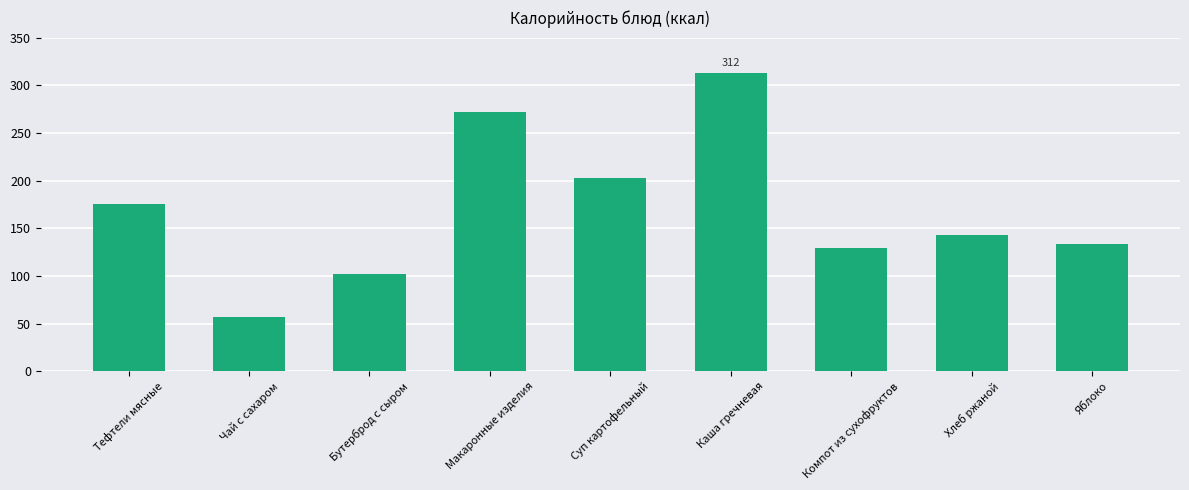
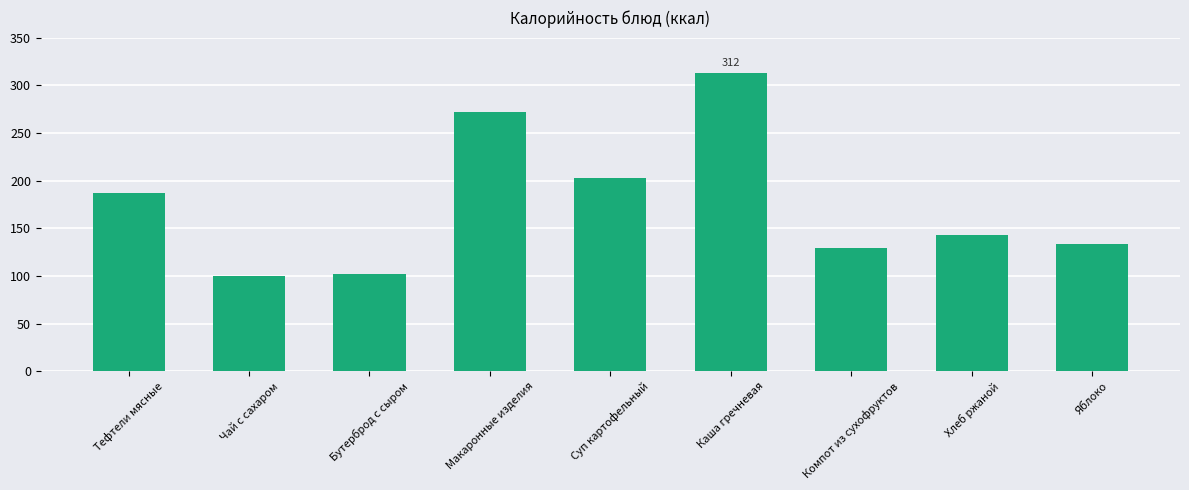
  {
-   "Тефтели мясные": 180,
-   "Чай с сахаром": 60,
+   "Тефтели мясные": 190,
+   "Чай с сахаром": 100,
    "Бутерброд с сыром": 100,
    "Макаронные изделия": 270,
    "Суп картофельный": 200,
    "Компот из сухофруктов": 130,
    "Хлеб ржаной": 140,
    "Яблоко": 130
  }
